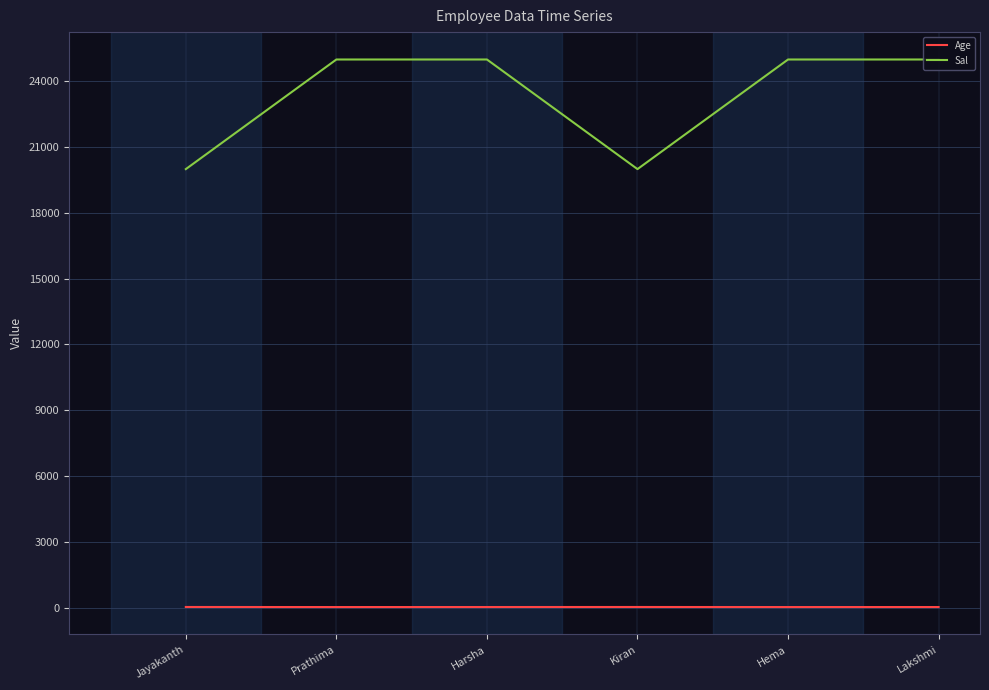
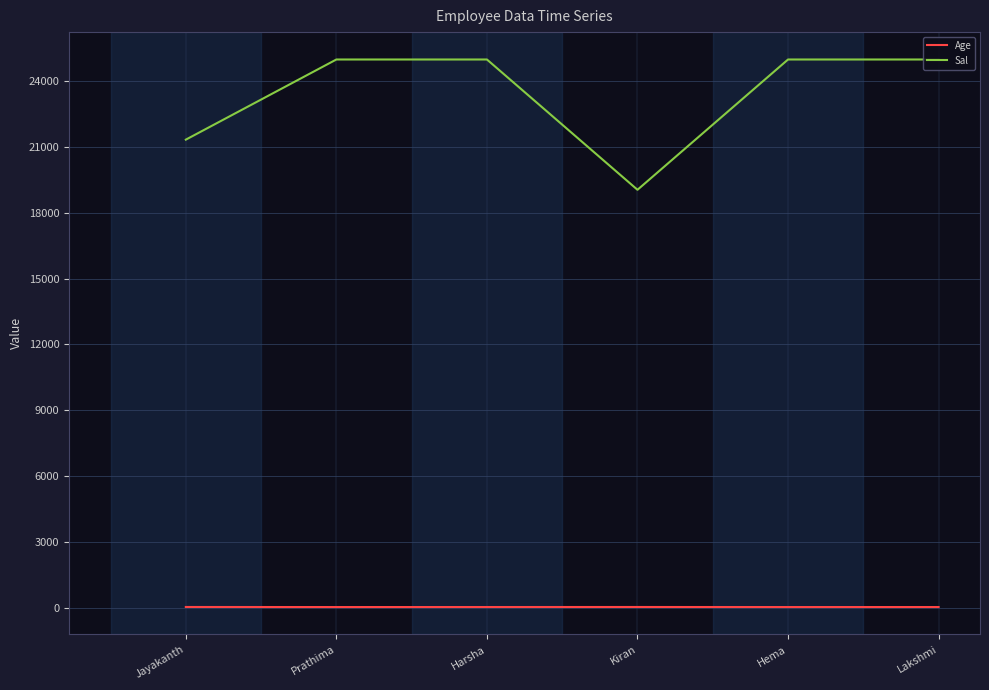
  {
    "Age": {
      "Jayakanth": 0,
      "Prathima": 0,
      "Harsha": 0,
      "Kiran": 0,
      "Hema": 0,
      "Lakshmi": 0
    },
    "Sal": {
-     "Jayakanth": 20000,
+     "Jayakanth": 21300,
      "Prathima": 25000,
      "Harsha": 25000,
-     "Kiran": 20000,
+     "Kiran": 19100,
      "Hema": 25000
    }
  }
